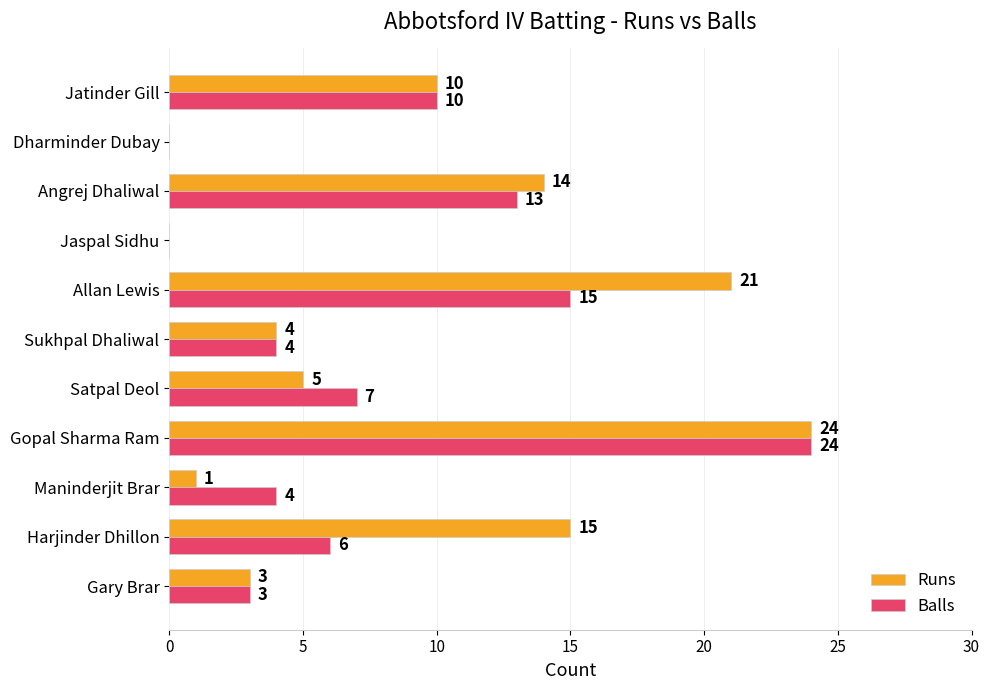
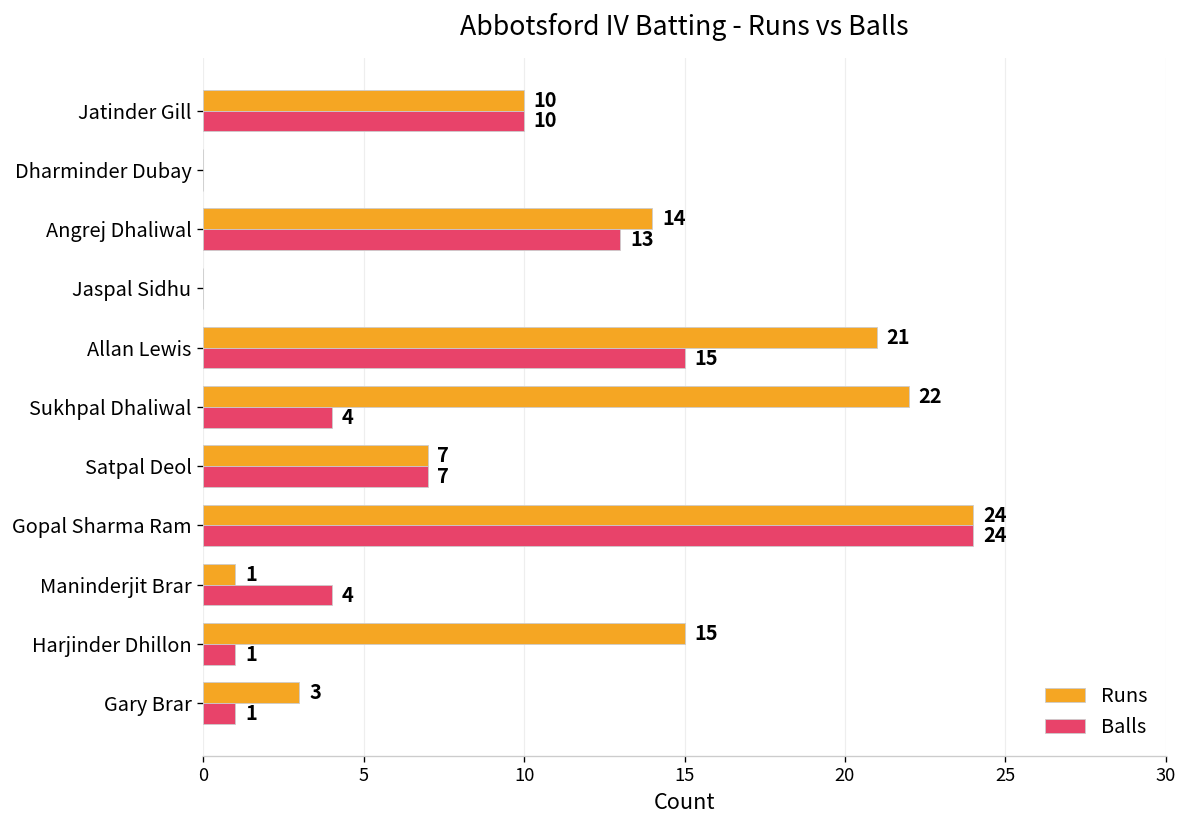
  {
    "Runs": {
      "Jatinder Gill": 10,
      "Angrej Dhaliwal": 14,
      "Allan Lewis": 21,
-     "Sukhpal Dhaliwal": 4,
-     "Satpal Deol": 5,
+     "Sukhpal Dhaliwal": 22,
+     "Satpal Deol": 7,
      "Gopal Sharma Ram": 24,
      "Maninderjit Brar": 1,
      "Harjinder Dhillon": 15,
      "Gary Brar": 3
    },
    "Balls": {
      "Jatinder Gill": 10,
      "Angrej Dhaliwal": 13,
      "Allan Lewis": 15,
      "Sukhpal Dhaliwal": 4,
      "Satpal Deol": 7,
      "Gopal Sharma Ram": 24,
      "Maninderjit Brar": 4,
-     "Harjinder Dhillon": 6,
-     "Gary Brar": 3
+     "Harjinder Dhillon": 1,
+     "Gary Brar": 1
    }
  }
